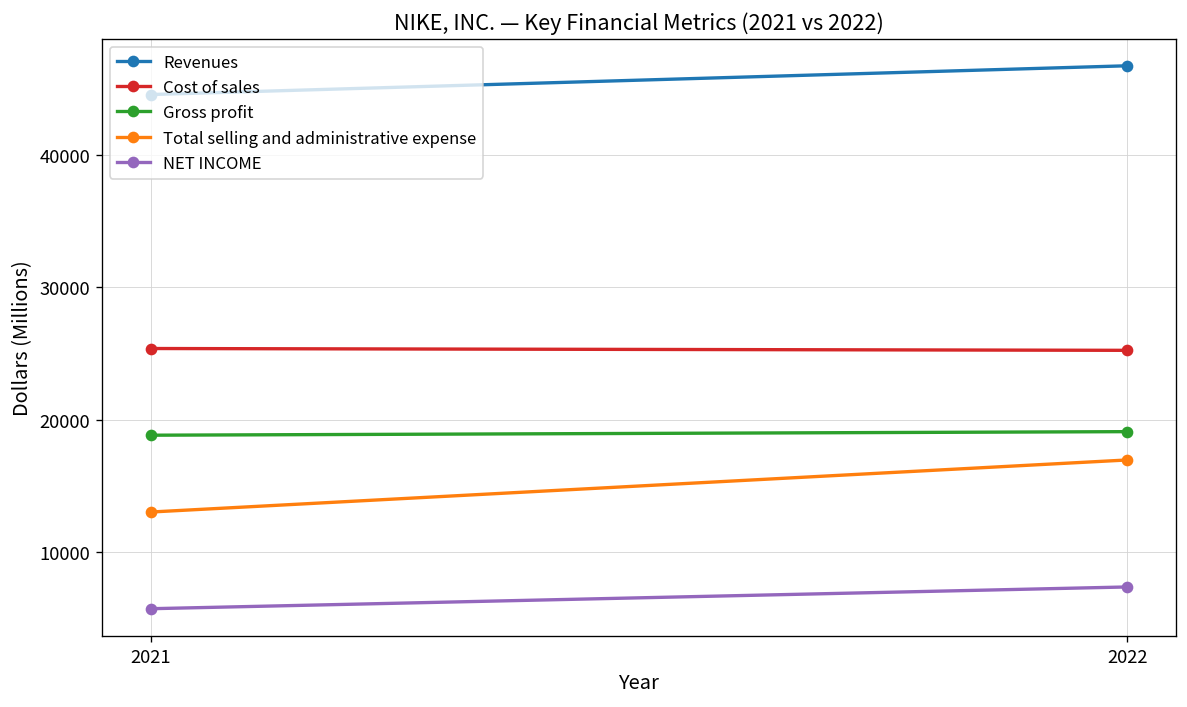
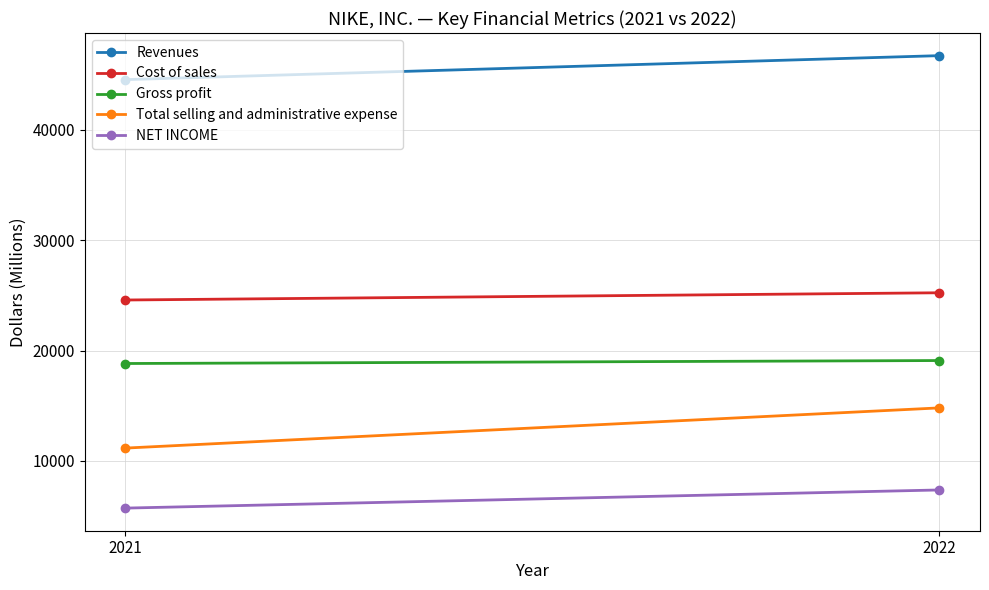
  {
    "Revenues": {
      "2022": 46700
    },
    "Cost of sales": {
-     "2021": 25400,
+     "2021": 24600,
      "2022": 25200
    },
    "Gross profit": {
      "2021": 18800,
      "2022": 19100
    },
    "Total selling and administrative expense": {
-     "2021": 13000,
-     "2022": 17000
+     "2021": 11200,
+     "2022": 14800
    },
    "NET INCOME": {
      "2021": 5700,
      "2022": 7400
    }
  }
